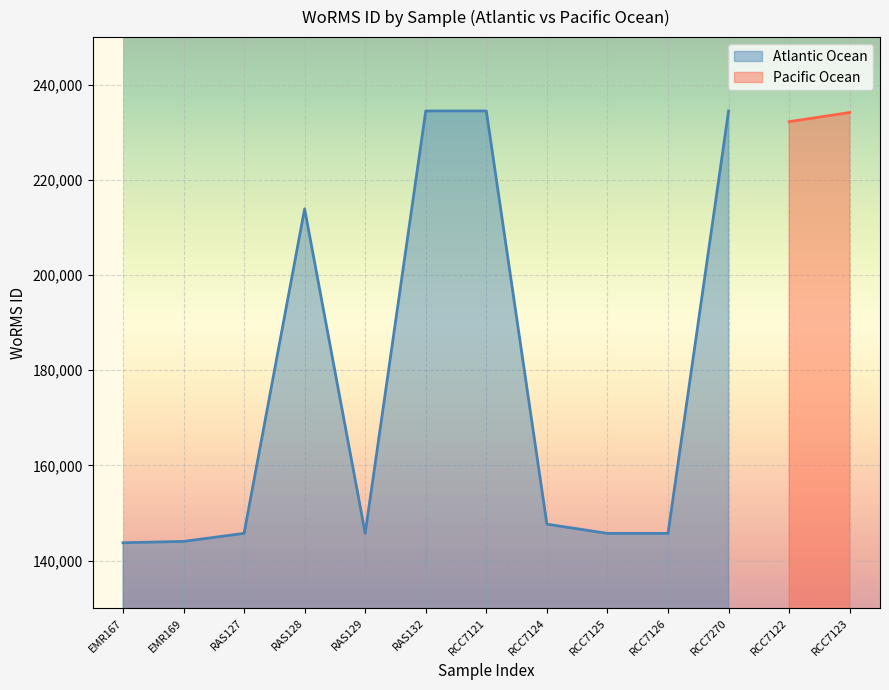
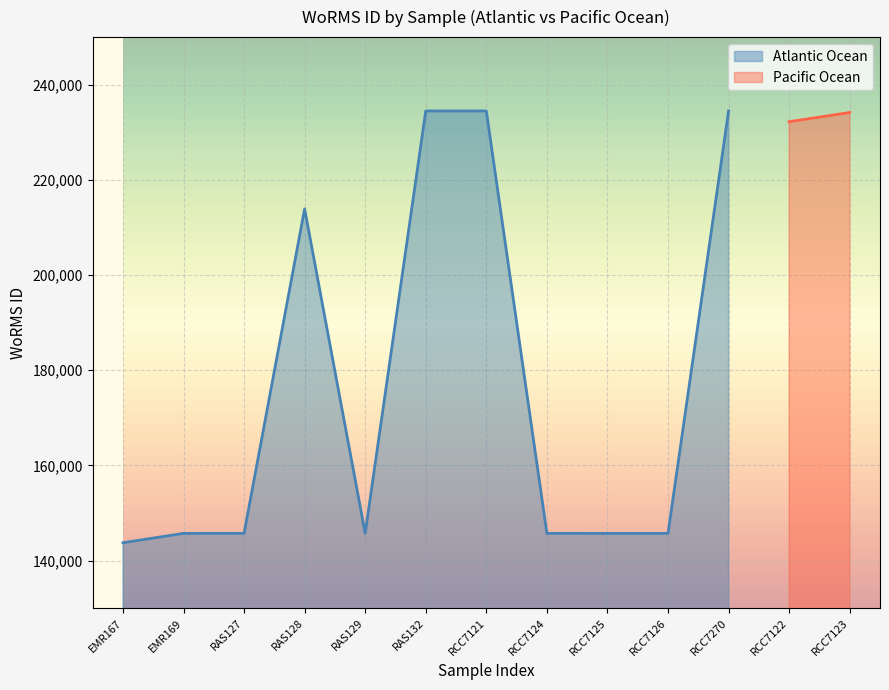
  {
    "Atlantic Ocean": {
      "EMR167": "144,000",
-     "EMR169": "144,000",
+     "EMR169": "146,000",
      "RAS127": "146,000",
      "RAS128": "214,000",
      "RAS129": "146,000",
      "RAS132": "234,000",
      "RCC7121": "234,000",
-     "RCC7124": "148,000",
+     "RCC7124": "146,000",
      "RCC7125": "146,000",
      "RCC7126": "146,000",
      "RCC7270": "234,000"
    },
    "Pacific Ocean": {
      "RCC7122": "232,000",
      "RCC7123": "234,000"
    }
  }
